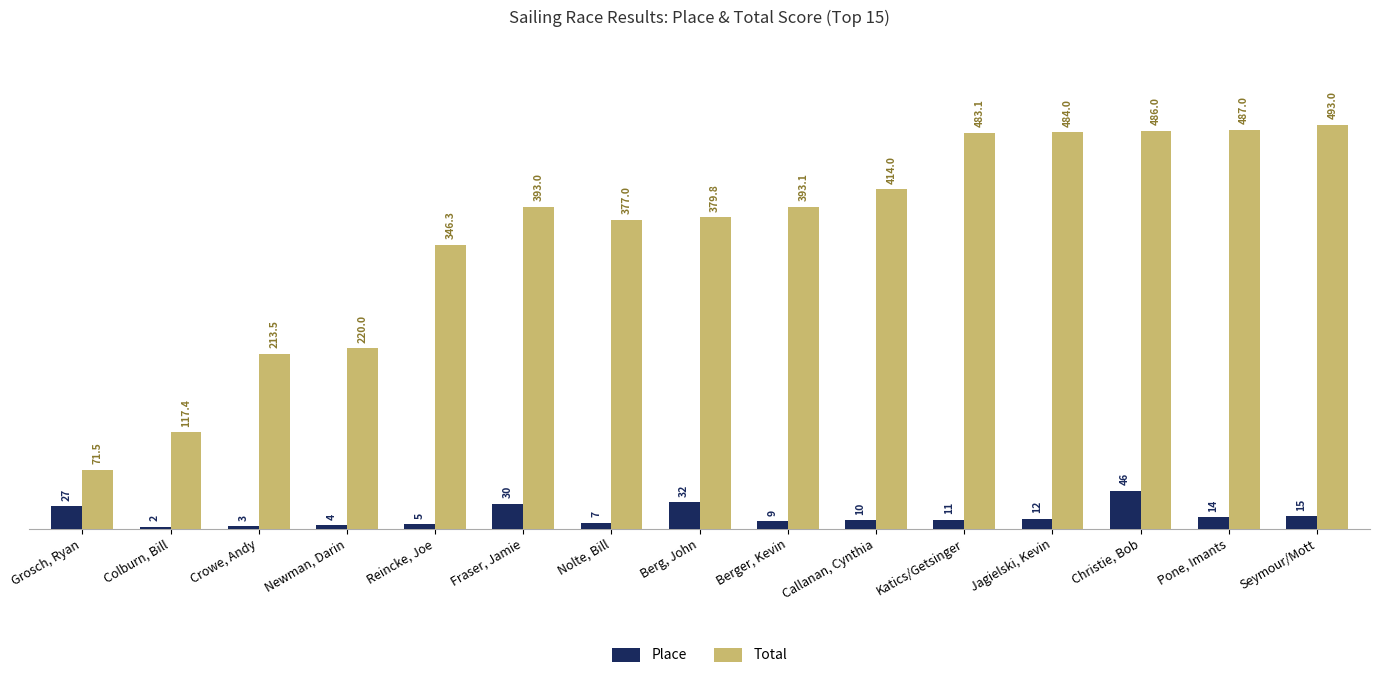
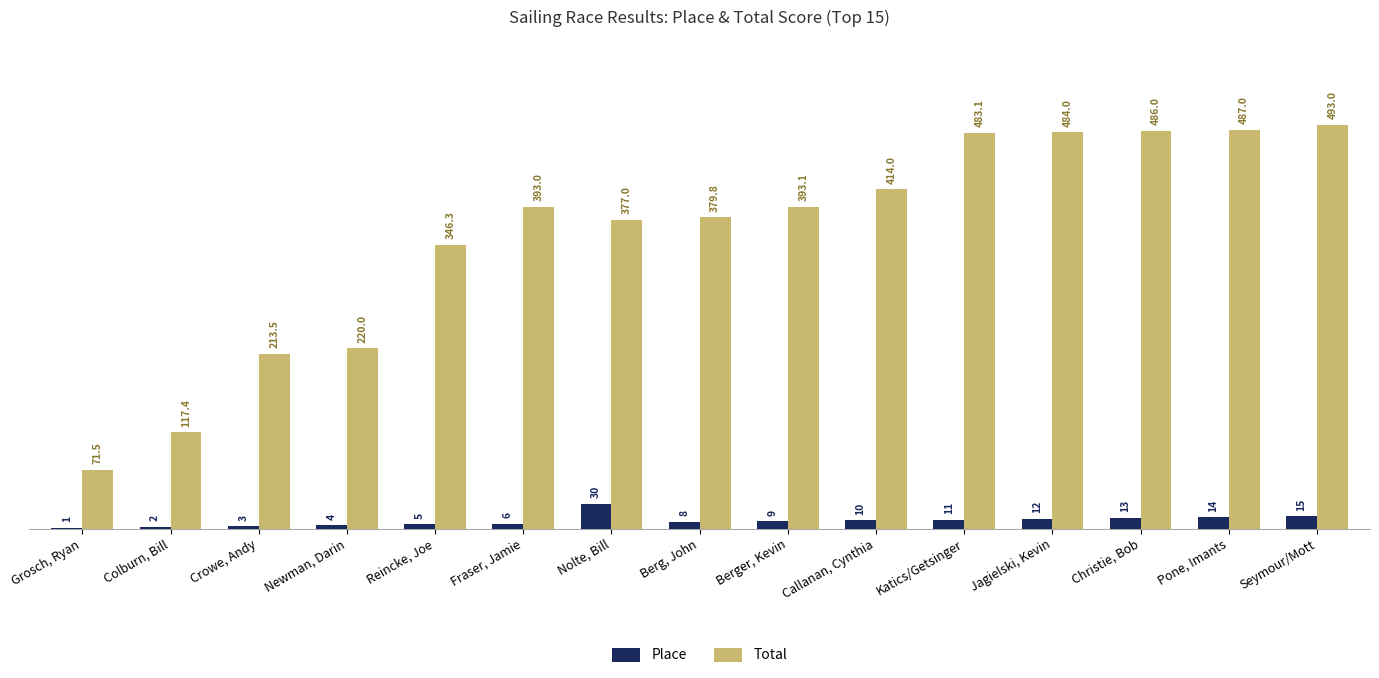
  {
    "Place": {
-     "Grosch, Ryan": 27,
+     "Grosch, Ryan": 1,
      "Colburn, Bill": 2,
      "Crowe, Andy": 3,
      "Newman, Darin": 4,
      "Reincke, Joe": 5,
-     "Fraser, Jamie": 30,
-     "Nolte, Bill": 7,
-     "Berg, John": 32,
+     "Fraser, Jamie": 6,
+     "Nolte, Bill": 30,
+     "Berg, John": 8,
      "Berger, Kevin": 9,
      "Callanan, Cynthia": 10,
      "Katics/Getsinger": 11,
      "Jagielski, Kevin": 12,
-     "Christie, Bob": 46,
+     "Christie, Bob": 13,
      "Pone, Imants": 14,
      "Seymour/Mott": 15
    },
    "Total": {
      "Grosch, Ryan": 71.5,
      "Colburn, Bill": 117.4,
      "Crowe, Andy": 213.5,
      "Newman, Darin": 220.0,
      "Reincke, Joe": 346.3,
      "Fraser, Jamie": 393.0,
      "Nolte, Bill": 377.0,
      "Berg, John": 379.8,
      "Berger, Kevin": 393.1,
      "Callanan, Cynthia": 414.0,
      "Katics/Getsinger": 483.1,
      "Jagielski, Kevin": 484.0,
      "Christie, Bob": 486.0,
      "Pone, Imants": 487.0,
      "Seymour/Mott": 493.0
    }
  }
